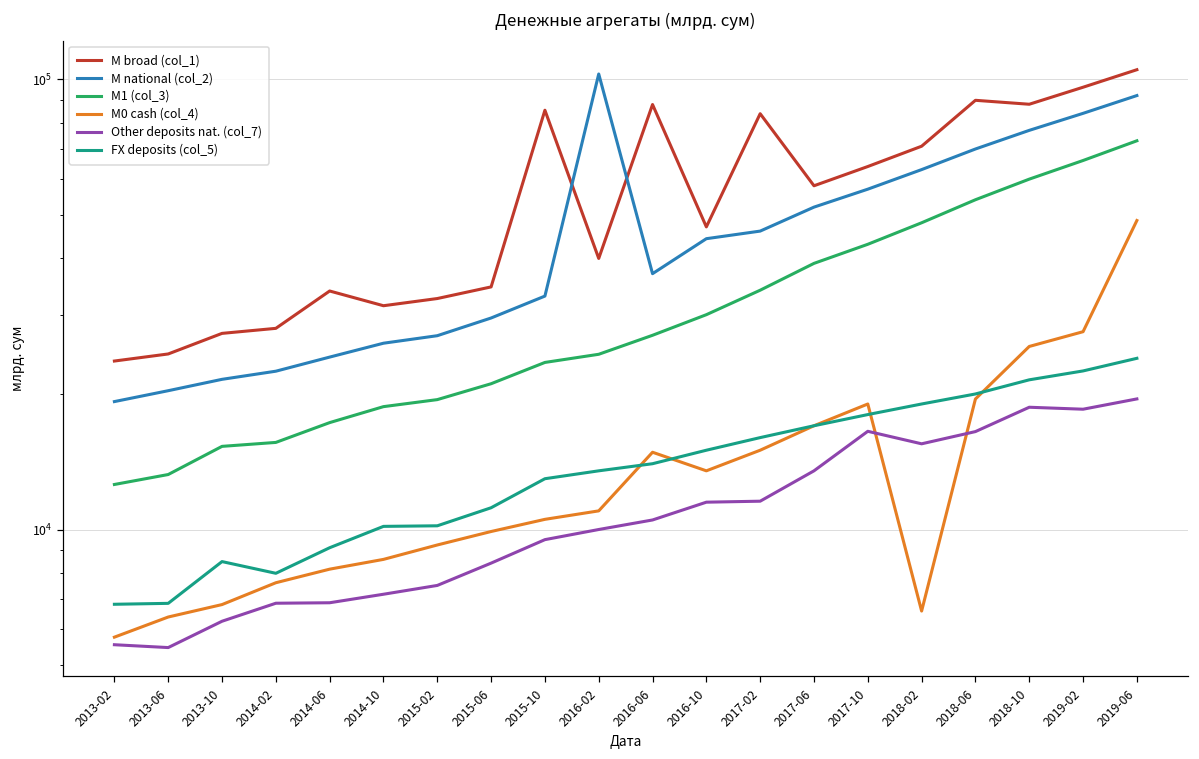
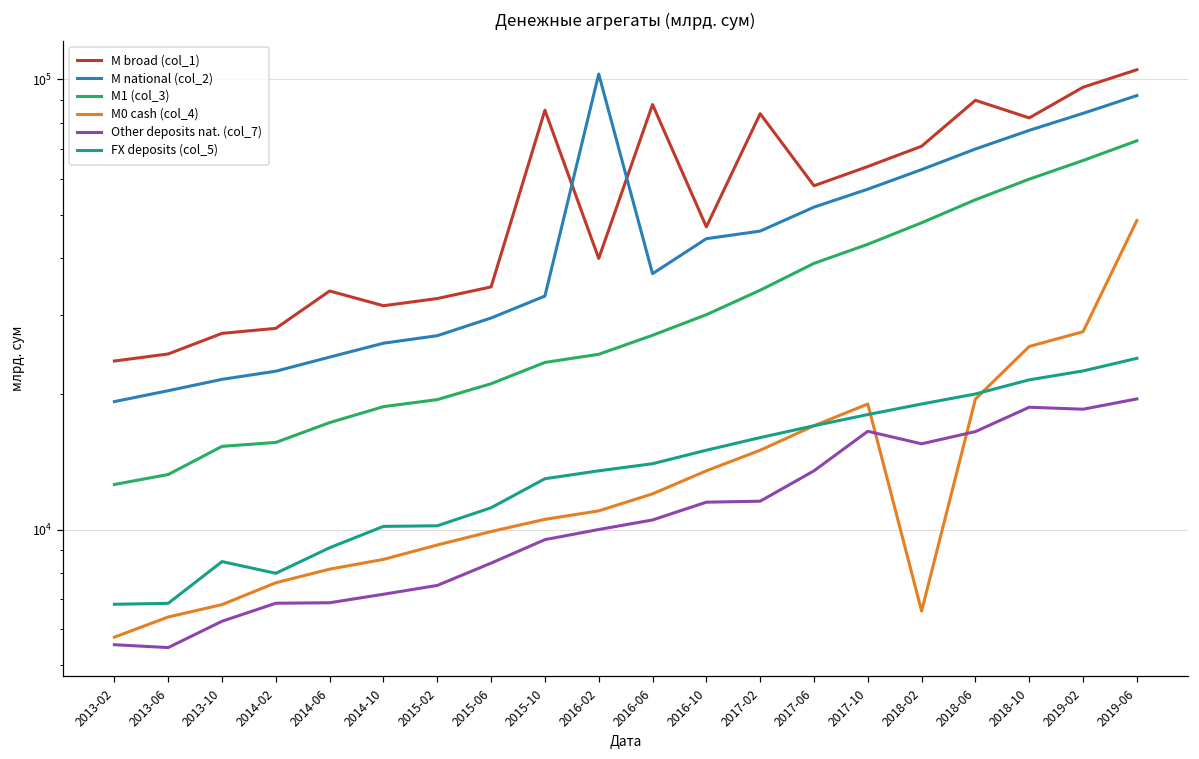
  {
    "M broad (col_1)": {
      "2013-02": 24000,
      "2013-06": 25000,
      "2013-10": 27000,
      "2014-02": 28000,
      "2014-06": 34000,
      "2014-10": 31000,
      "2015-02": 33000,
      "2015-06": 35000,
      "2015-10": 85000,
      "2016-02": 40000,
      "2016-06": 88000,
      "2016-10": 47000,
      "2017-02": 84000,
      "2017-06": 58000,
      "2017-10": 64000,
      "2018-02": 71000,
      "2018-06": 90000,
-     "2018-10": 88000,
+     "2018-10": 82000,
      "2019-02": 96000,
      "2019-06": 105000
    },
    "M national (col_2)": {
      "2013-02": 19000,
      "2013-06": 20000,
      "2013-10": 22000,
      "2014-02": 22000,
      "2014-06": 24000,
      "2014-10": 26000,
      "2015-02": 27000,
      "2015-06": 29000,
      "2015-10": 33000,
      "2016-02": 103000,
      "2016-06": 37000,
      "2016-10": 44000,
      "2017-02": 46000,
      "2017-06": 52000,
      "2017-10": 57000,
      "2018-02": 63000,
      "2018-06": 70000,
      "2018-10": 77000,
      "2019-02": 84000,
      "2019-06": 92000
    },
    "M0 cash (col_4)": {
      "2013-02": 5800,
      "2013-06": 6400,
      "2013-10": 6800,
      "2014-02": 7600,
      "2014-06": 8200,
      "2014-10": 8600,
      "2015-02": 9200,
      "2015-06": 9900,
      "2015-10": 10500,
      "2016-02": 11000,
-     "2016-06": 14800,
+     "2016-06": 12000,
      "2016-10": 13500,
      "2017-02": 15000,
      "2017-10": 19000,
      "2018-02": 6600,
      "2018-06": 19000,
      "2018-10": 26000,
      "2019-02": 28000,
      "2019-06": 49000
    },
    "Other deposits nat. (col_7)": {
      "2013-02": 5500,
      "2013-06": 5500,
      "2013-10": 6300,
      "2014-02": 6900,
      "2014-06": 6900,
      "2014-10": 7200,
      "2015-02": 7500,
      "2015-06": 8400,
      "2015-10": 9500,
      "2016-02": 10000,
      "2016-06": 10500,
      "2016-10": 11500,
      "2017-02": 11600,
      "2017-06": 13500,
      "2017-10": 16500,
      "2018-02": 15500,
      "2018-06": 16500,
      "2018-10": 19000,
      "2019-02": 19000,
      "2019-06": 20000
    }
  }
